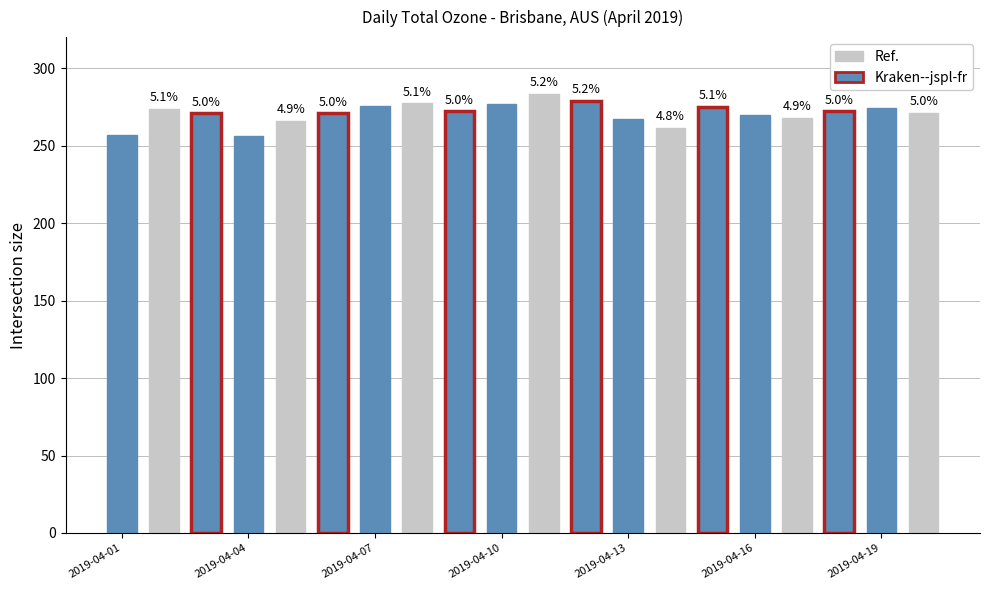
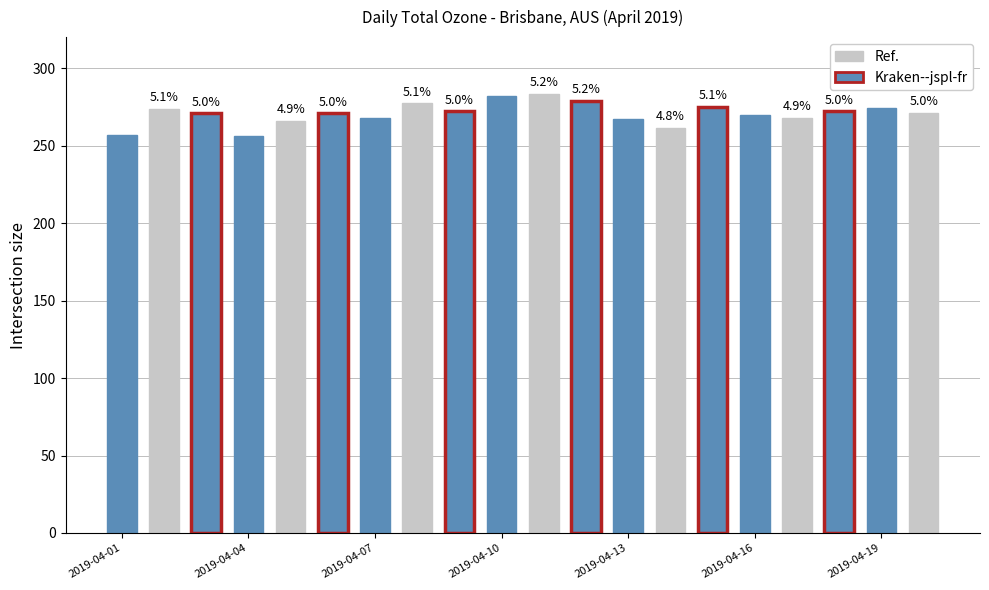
  {
    "2019-04-01": 257,
    "2019-04-04": 256,
-   "2019-04-07": 276,
-   "2019-04-10": 277,
+   "2019-04-07": 268,
+   "2019-04-10": 282,
    "2019-04-13": 267,
    "2019-04-16": 270,
    "2019-04-19": 274
  }
